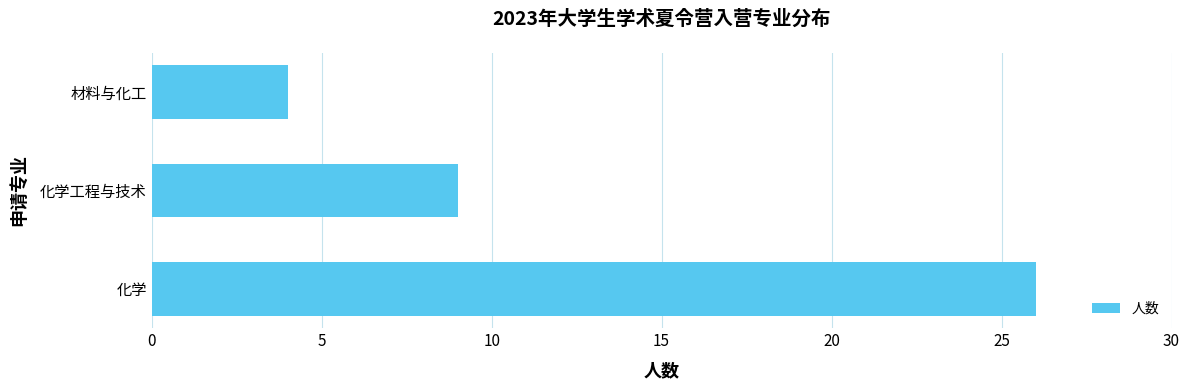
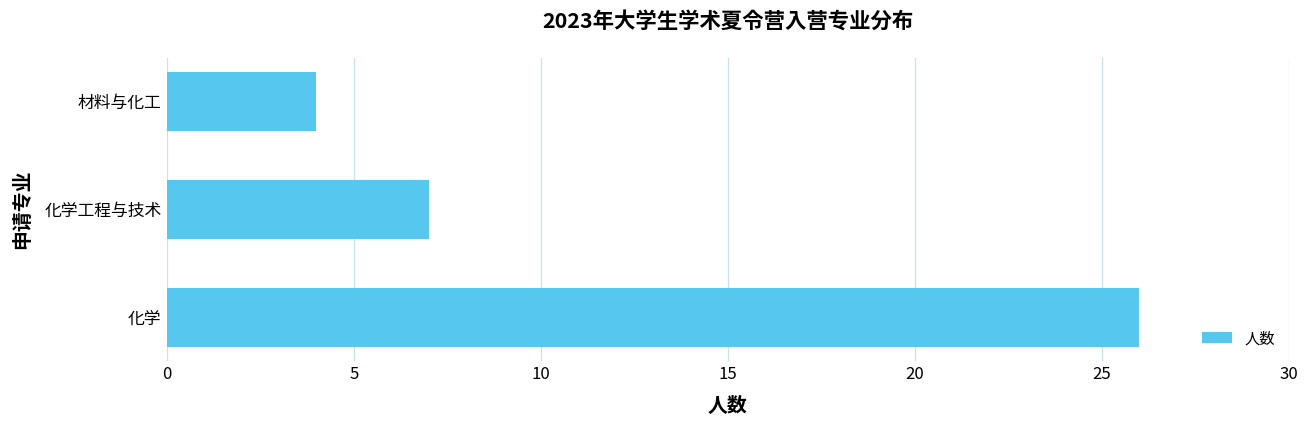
  {
    "材料与化工": 4,
-   "化学工程与技术": 9,
+   "化学工程与技术": 7,
    "化学": 26
  }
